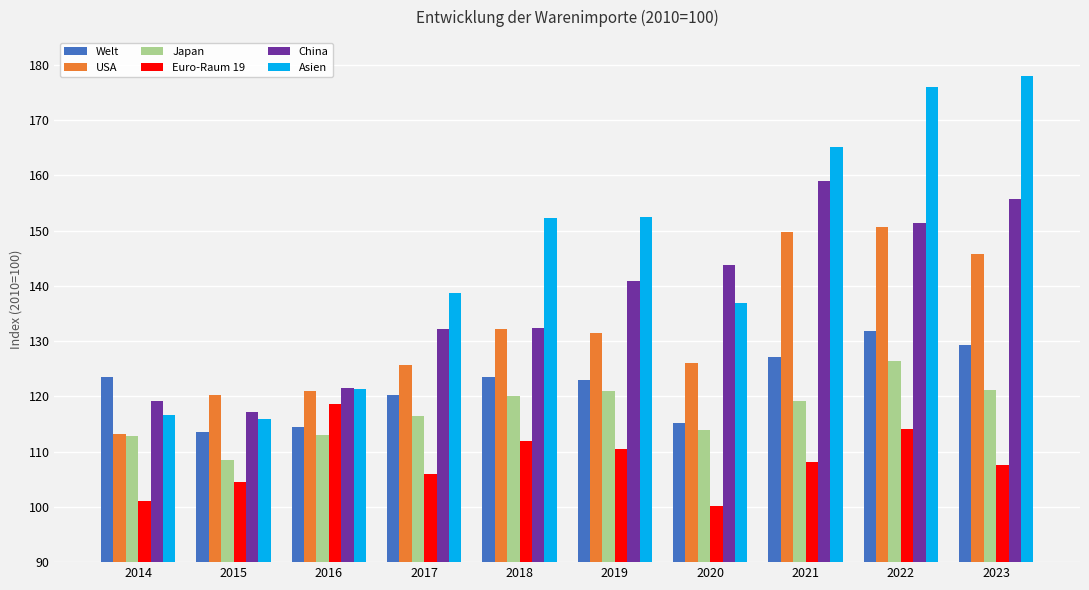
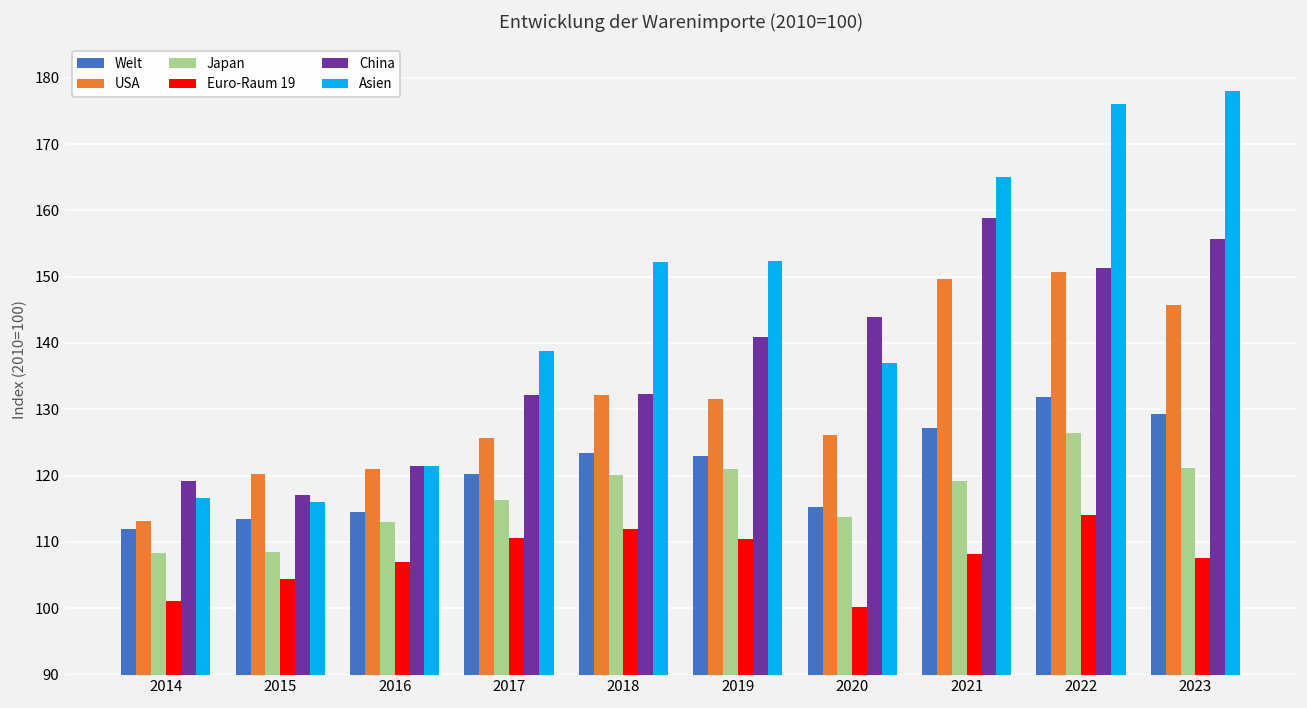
  {
    "Welt": {
-     "2014": 124,
+     "2014": 112,
      "2015": 113,
      "2016": 115,
      "2017": 120,
      "2018": 123,
      "2019": 123,
      "2020": 115,
      "2021": 127,
      "2022": 132,
      "2023": 129
    },
    "USA": {
      "2014": 113,
      "2015": 120,
      "2016": 121,
      "2017": 126,
      "2018": 132,
      "2019": 132,
      "2020": 126,
      "2021": 150,
      "2022": 151,
      "2023": 146
    },
    "Japan": {
-     "2014": 113,
+     "2014": 108,
      "2015": 109,
      "2016": 113,
      "2017": 116,
      "2018": 120,
      "2019": 121,
      "2020": 114,
      "2021": 119,
      "2022": 126,
      "2023": 121
    },
    "Euro-Raum 19": {
      "2014": 101,
      "2015": 104,
-     "2016": 119,
-     "2017": 106,
+     "2016": 107,
+     "2017": 111,
      "2018": 112,
      "2019": 110,
      "2020": 100,
      "2021": 108,
      "2022": 114,
      "2023": 108
    },
    "China": {
      "2014": 119,
      "2015": 117,
      "2016": 121,
      "2017": 132,
      "2018": 132,
      "2019": 141,
      "2020": 144,
      "2021": 159,
      "2022": 151,
      "2023": 156
    },
    "Asien": {
      "2014": 117,
      "2015": 116,
      "2016": 121,
      "2017": 139,
      "2018": 152,
      "2019": 152,
      "2020": 137,
      "2021": 165,
      "2022": 176,
      "2023": 178
    }
  }
